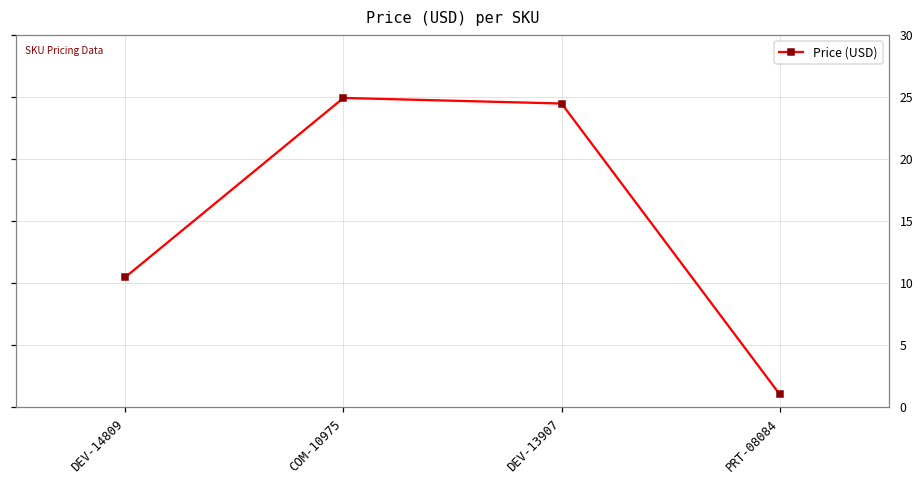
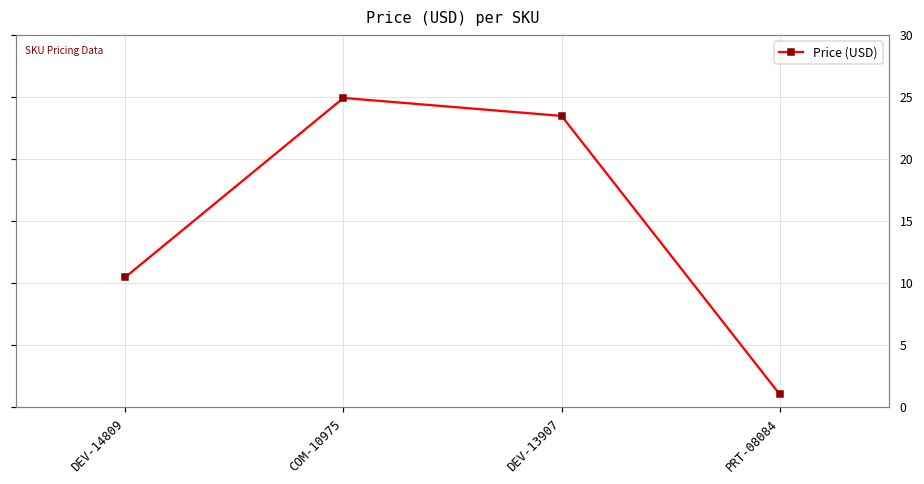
  {
    "DEV-14809": 10.5,
    "COM-10975": 25.0,
-   "DEV-13907": 24.5,
+   "DEV-13907": 23.5,
    "PRT-08084": 1.1
  }
